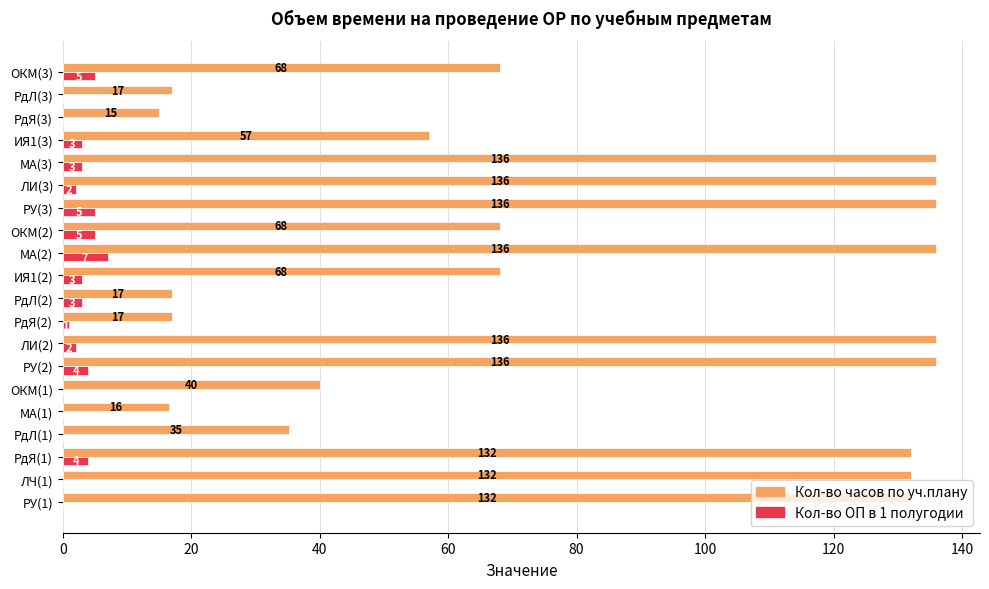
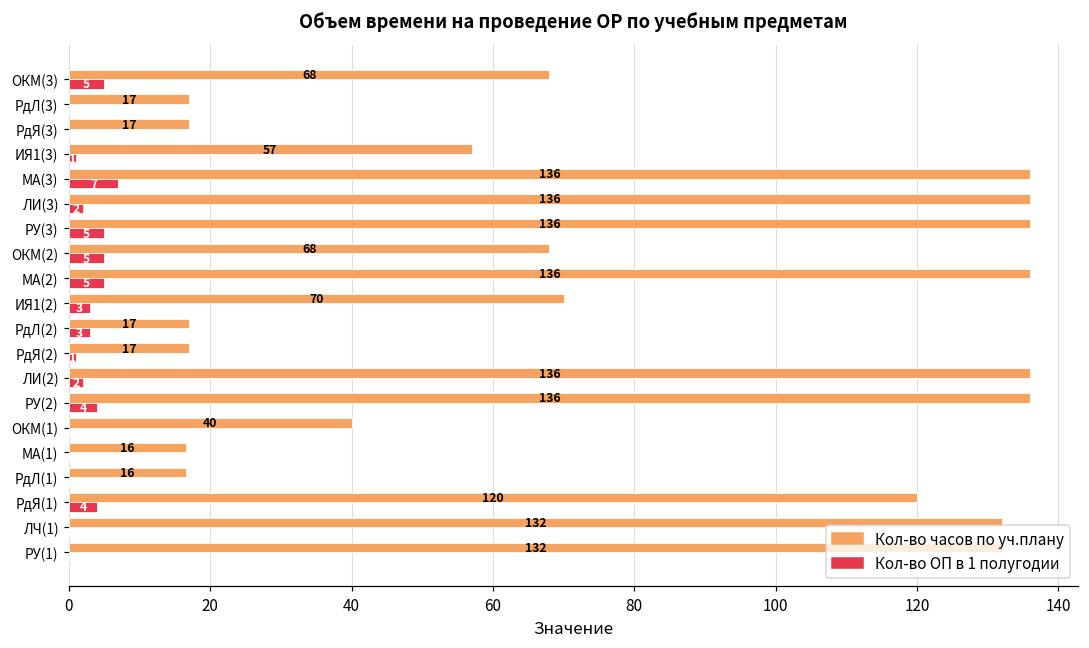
  {
    "Кол-во часов по уч.плану": {
      "ОКМ(3)": 68,
      "РдЛ(3)": 17,
-     "РдЯ(3)": 15,
+     "РдЯ(3)": 17,
      "ИЯ1(3)": 57,
      "МА(3)": 136,
      "ЛИ(3)": 136,
      "РУ(3)": 136,
      "ОКМ(2)": 68,
      "МА(2)": 136,
-     "ИЯ1(2)": 68,
+     "ИЯ1(2)": 70,
      "РдЛ(2)": 17,
      "РдЯ(2)": 17,
      "ЛИ(2)": 136,
      "РУ(2)": 136,
      "ОКМ(1)": 40,
      "МА(1)": 16,
-     "РдЛ(1)": 35,
-     "РдЯ(1)": 132,
+     "РдЛ(1)": 16,
+     "РдЯ(1)": 120,
      "ЛЧ(1)": 132
    },
    "Кол-во ОП в 1 полугодии": {
      "ОКМ(3)": 5,
-     "ИЯ1(3)": 3,
-     "МА(3)": 3,
+     "ИЯ1(3)": 1,
+     "МА(3)": 7,
      "ЛИ(3)": 2,
      "РУ(3)": 5,
      "ОКМ(2)": 5,
-     "МА(2)": 7,
+     "МА(2)": 5,
      "ИЯ1(2)": 3,
      "РдЛ(2)": 3,
      "ЛИ(2)": 2,
      "РУ(2)": 4,
      "РдЯ(1)": 4
    }
  }
